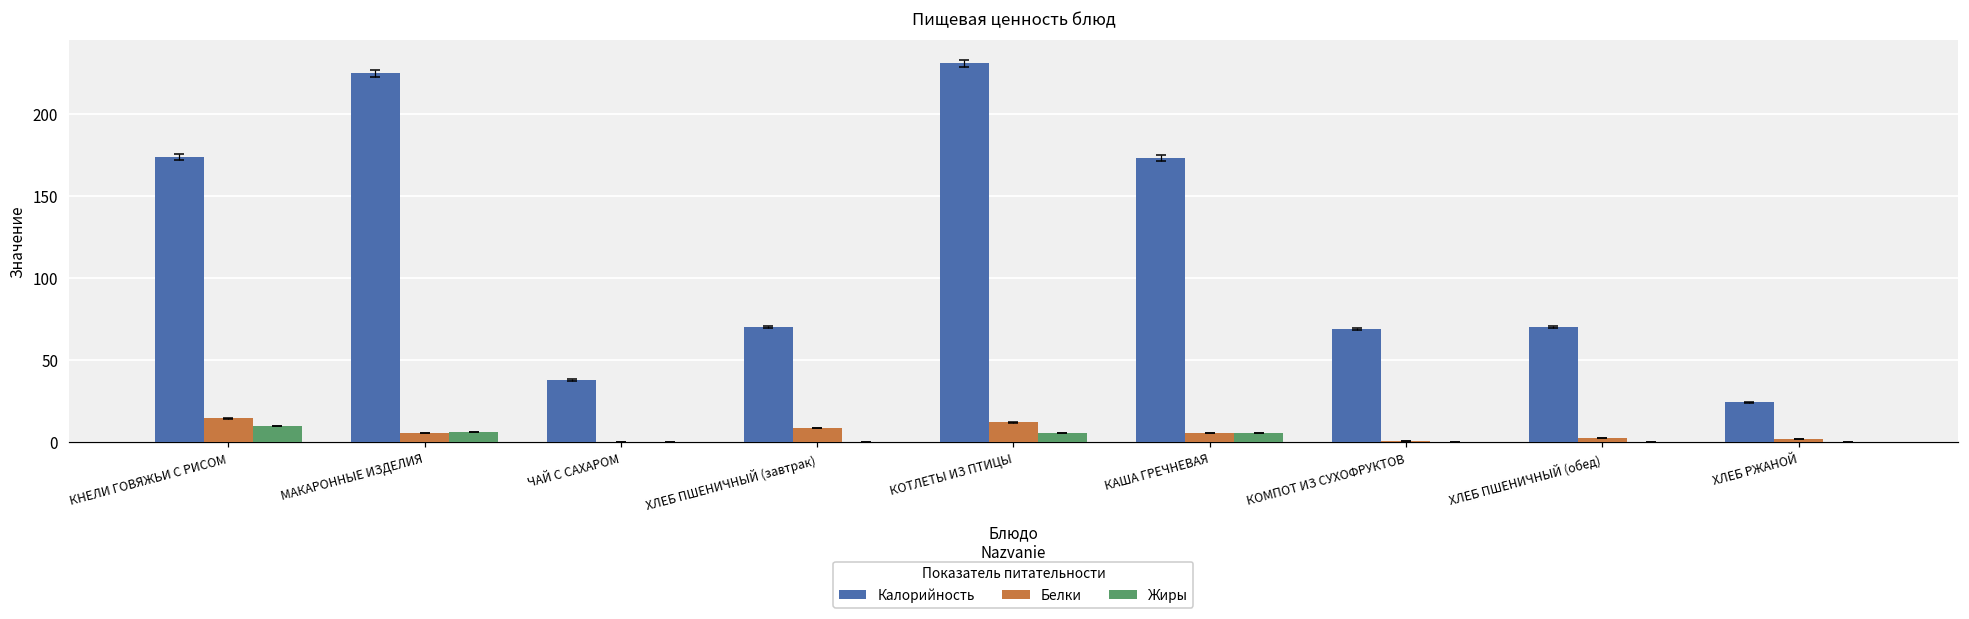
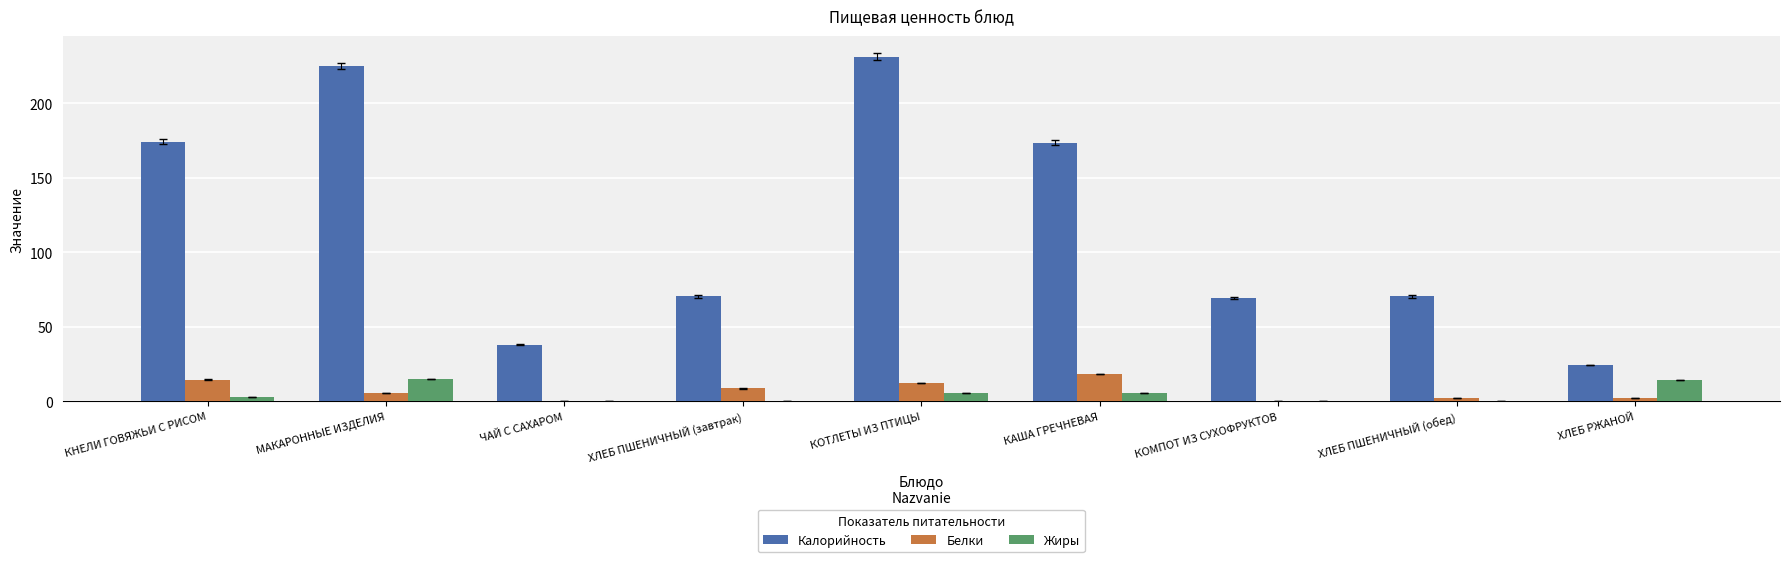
  {
    "Калорийность": {
      "КНЕЛИ ГОВЯЖЬИ С РИСОМ": 174,
      "МАКАРОННЫЕ ИЗДЕЛИЯ": 225,
      "ЧАЙ С САХАРОМ": 38,
      "ХЛЕБ ПШЕНИЧНЫЙ (завтрак)": 70,
      "КОТЛЕТЫ ИЗ ПТИЦЫ": 231,
      "КАША ГРЕЧНЕВАЯ": 174,
      "КОМПОТ ИЗ СУХОФРУКТОВ": 69,
      "ХЛЕБ ПШЕНИЧНЫЙ (обед)": 70,
      "ХЛЕБ РЖАНОЙ": 24
    },
    "Белки": {
      "КНЕЛИ ГОВЯЖЬИ С РИСОМ": 15,
      "МАКАРОННЫЕ ИЗДЕЛИЯ": 6,
      "ХЛЕБ ПШЕНИЧНЫЙ (завтрак)": 9,
      "КОТЛЕТЫ ИЗ ПТИЦЫ": 12,
-     "КАША ГРЕЧНЕВАЯ": 6,
+     "КАША ГРЕЧНЕВАЯ": 18,
      "ХЛЕБ ПШЕНИЧНЫЙ (обед)": 2,
      "ХЛЕБ РЖАНОЙ": 2
    },
    "Жиры": {
-     "КНЕЛИ ГОВЯЖЬИ С РИСОМ": 10,
-     "МАКАРОННЫЕ ИЗДЕЛИЯ": 6,
+     "КНЕЛИ ГОВЯЖЬИ С РИСОМ": 3,
+     "МАКАРОННЫЕ ИЗДЕЛИЯ": 15,
      "КОТЛЕТЫ ИЗ ПТИЦЫ": 6,
      "КАША ГРЕЧНЕВАЯ": 6,
-     "ХЛЕБ РЖАНОЙ": 0
+     "ХЛЕБ РЖАНОЙ": 14
    }
  }
